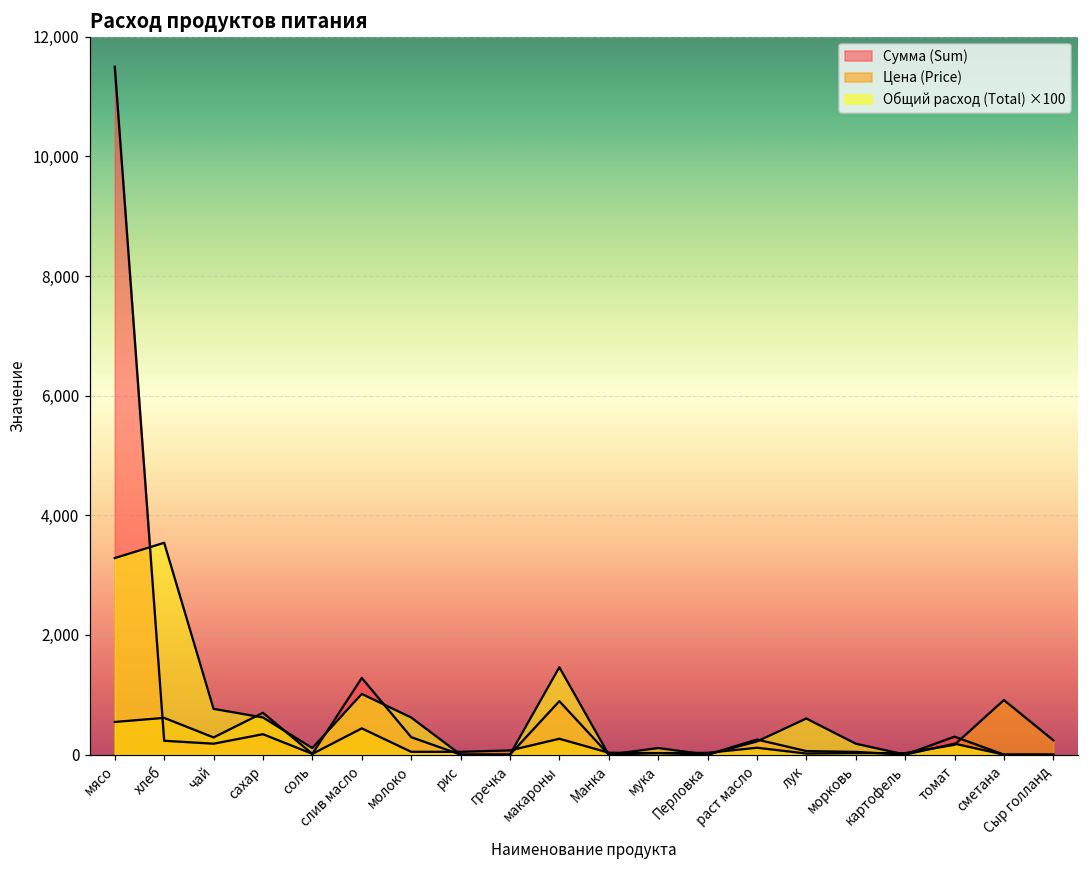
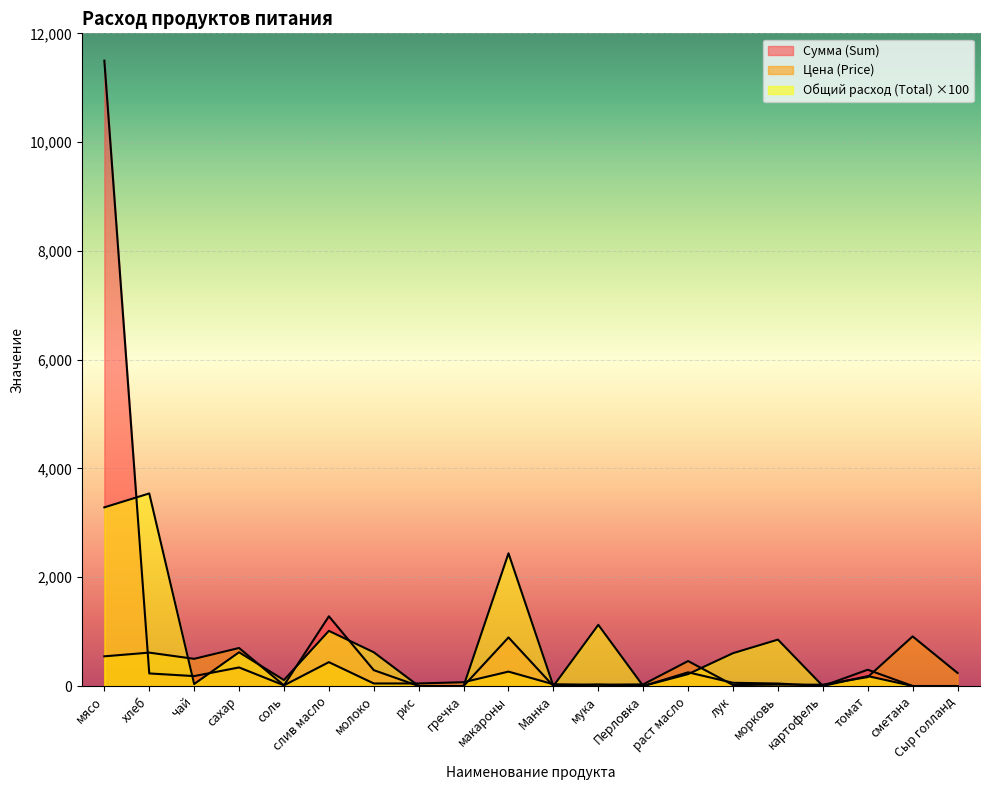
  {
    "Сумма (Sum)": {
      "мясо": "11,500",
      "хлеб": "200",
      "чай": "200",
      "сахар": "300",
      "слив масло": "1,300",
      "молоко": "300",
      "макароны": "900",
      "томат": "300"
    },
    "Цена (Price)": {
      "мясо": "500",
      "хлеб": "600",
-     "чай": "300",
+     "чай": "500",
      "сахар": "700",
      "слив масло": "400",
      "молоко": "0",
      "гречка": "100",
      "макароны": "300",
-     "раст масло": "100",
+     "раст масло": "500",
      "сметана": "900",
      "Сыр голланд": "200"
    },
    "Общий расход (Total) ×100": {
      "мясо": "3,300",
      "хлеб": "3,500",
-     "чай": "800",
+     "чай": "0",
      "сахар": "600",
      "соль": "100",
      "слив масло": "1,000",
      "молоко": "600",
-     "макароны": "1,500",
-     "мука": "100",
+     "макароны": "2,400",
+     "мука": "1,100",
      "лук": "600",
-     "морковь": "200"
+     "морковь": "900"
    }
  }
